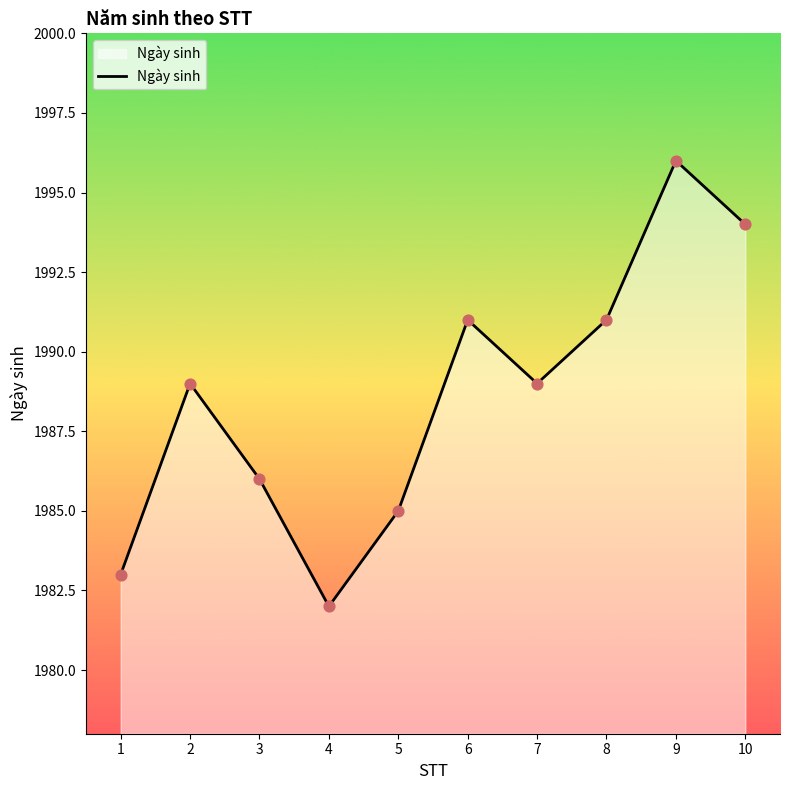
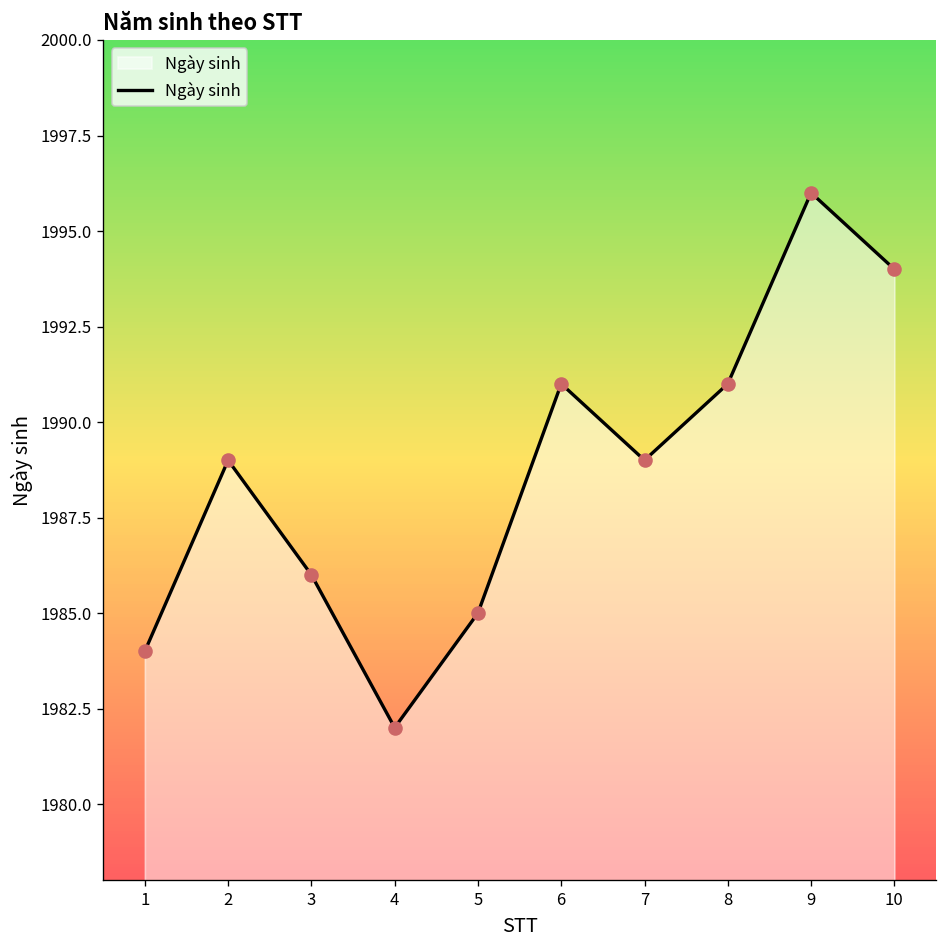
  {
-   "1": 1983,
+   "1": 1984,
    "2": 1989,
    "3": 1986,
    "4": 1982,
    "5": 1985,
    "6": 1991,
    "7": 1989,
    "8": 1991,
    "9": 1996,
    "10": 1994
  }
